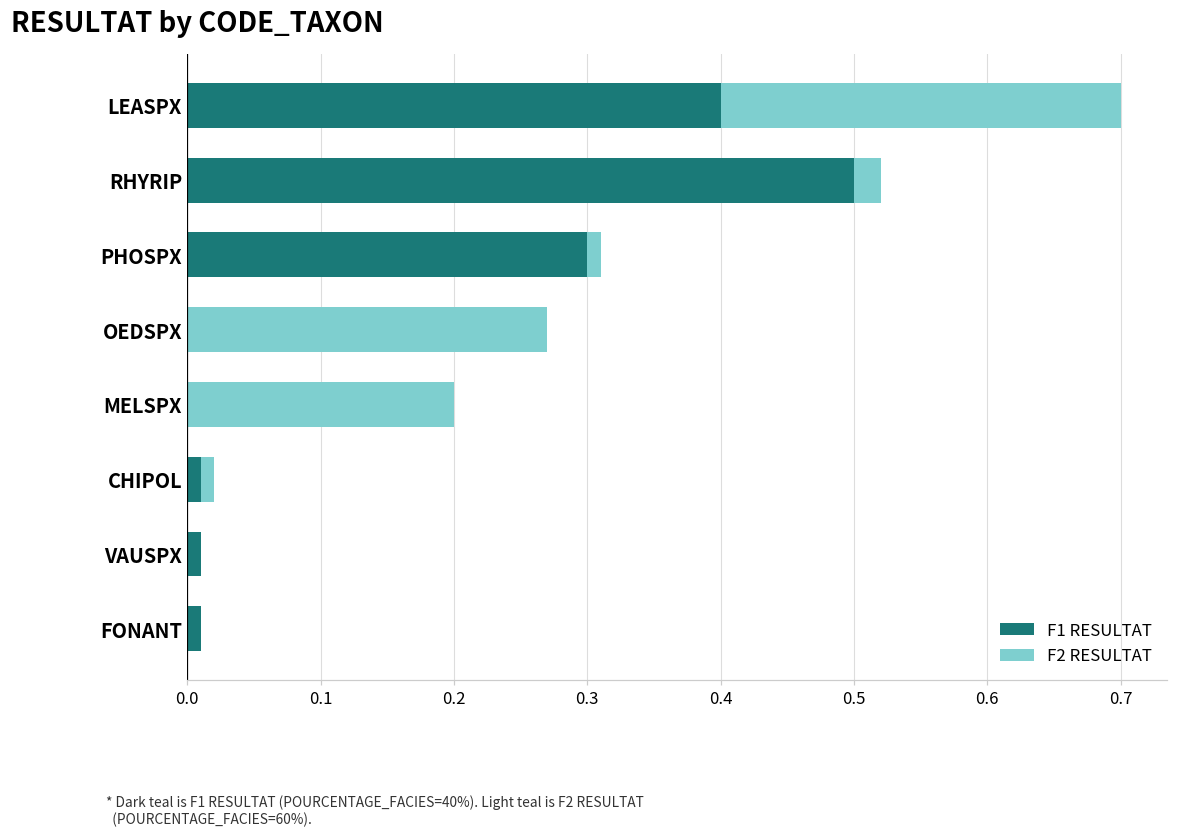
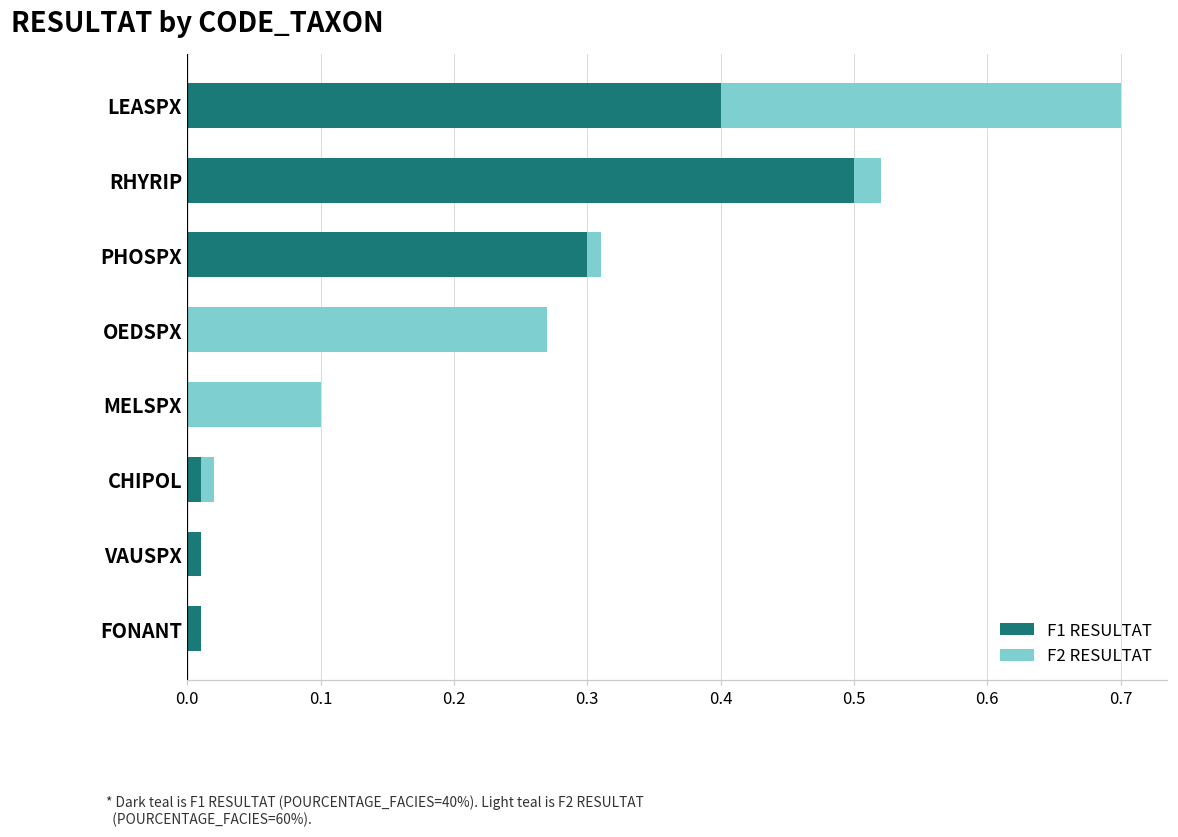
  {
    "F1 RESULTAT": {
      "LEASPX": 0.4,
      "RHYRIP": 0.5,
      "PHOSPX": 0.3,
      "OEDSPX": 0.0,
      "MELSPX": 0.0,
      "CHIPOL": 0.010,
      "VAUSPX": 0.010,
      "FONANT": 0.010
    },
    "F2 RESULTAT": {
      "LEASPX": 0.3,
      "RHYRIP": 0.020,
      "PHOSPX": 0.010,
      "OEDSPX": 0.270,
-     "MELSPX": 0.2,
+     "MELSPX": 0.1,
      "CHIPOL": 0.010,
      "VAUSPX": 0.0,
      "FONANT": 0.0
    }
  }
